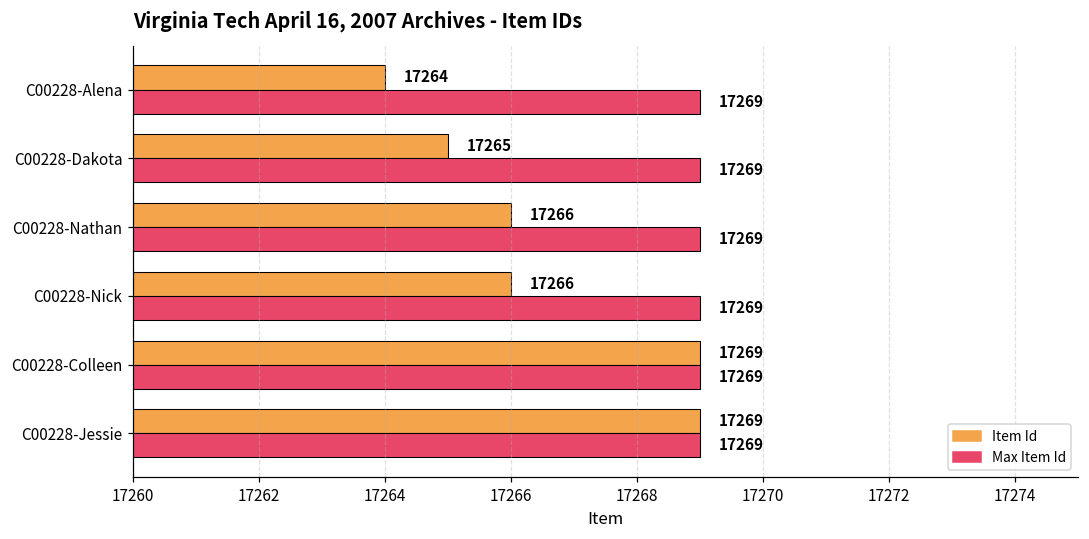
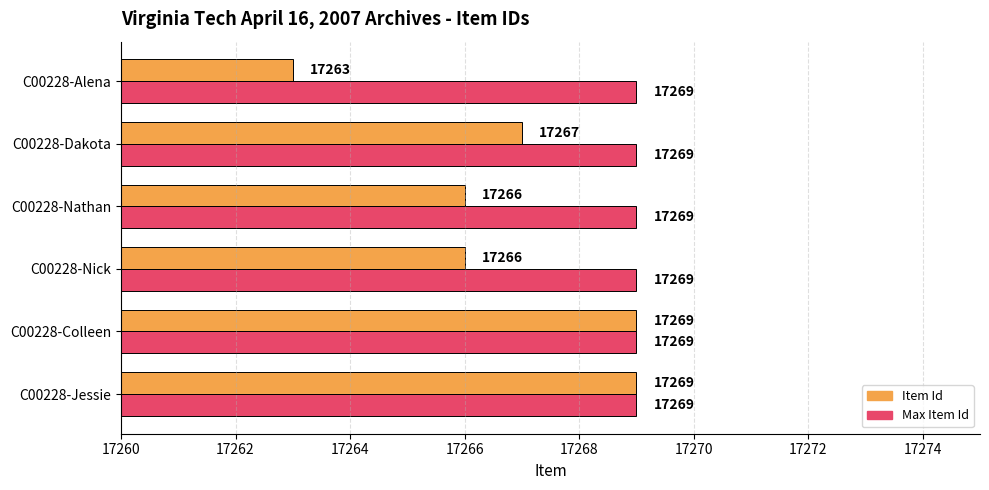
  {
    "Item Id": {
-     "C00228-Alena": 17264,
-     "C00228-Dakota": 17265,
+     "C00228-Alena": 17263,
+     "C00228-Dakota": 17267,
      "C00228-Nathan": 17266,
      "C00228-Nick": 17266,
      "C00228-Colleen": 17269,
      "C00228-Jessie": 17269
    },
    "Max Item Id": {
      "C00228-Alena": 17269,
      "C00228-Dakota": 17269,
      "C00228-Nathan": 17269,
      "C00228-Nick": 17269,
      "C00228-Colleen": 17269,
      "C00228-Jessie": 17269
    }
  }
